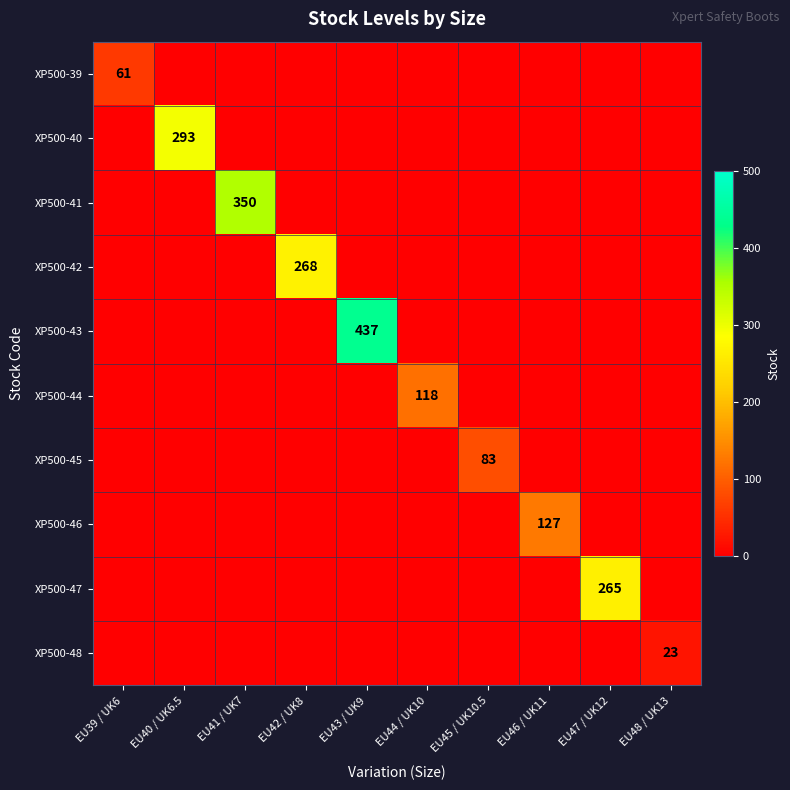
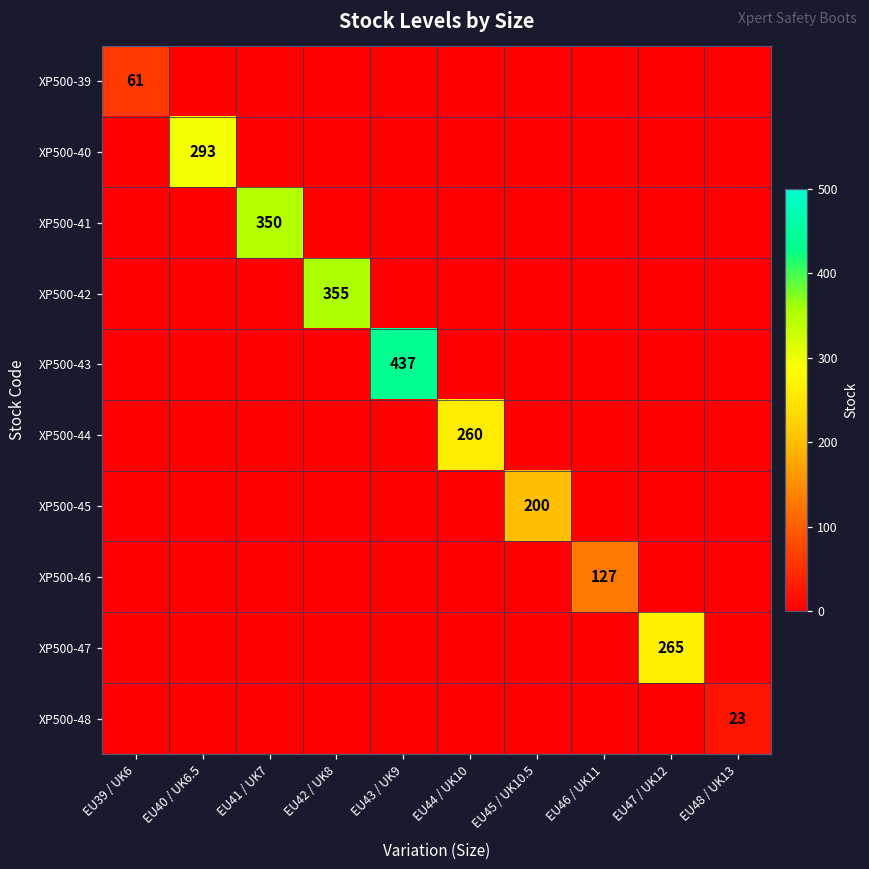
  {
    "XP500-39": {
      "EU39 / UK6": 61
    },
    "XP500-40": {
      "EU40 / UK6.5": 293
    },
    "XP500-41": {
      "EU41 / UK7": 350
    },
    "XP500-42": {
-     "EU42 / UK8": 268
+     "EU42 / UK8": 355
    },
    "XP500-43": {
      "EU43 / UK9": 437
    },
    "XP500-44": {
-     "EU44 / UK10": 118
+     "EU44 / UK10": 260
    },
    "XP500-45": {
-     "EU45 / UK10.5": 83
+     "EU45 / UK10.5": 200
    },
    "XP500-46": {
      "EU46 / UK11": 127
    },
    "XP500-47": {
      "EU47 / UK12": 265
    },
    "XP500-48": {
      "EU48 / UK13": 23
    }
  }
